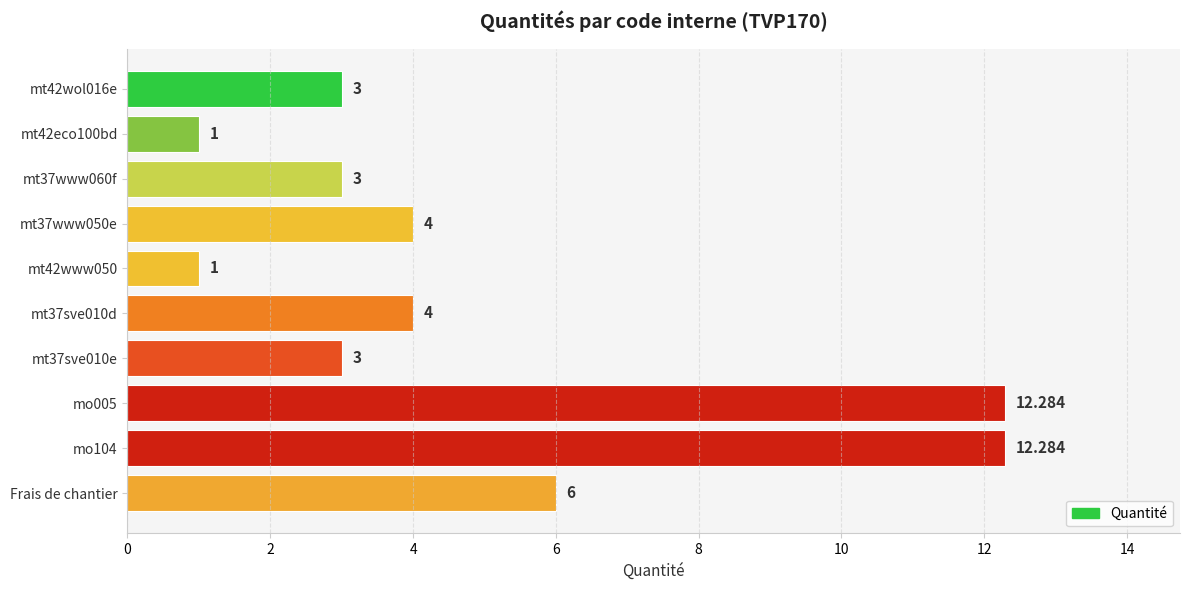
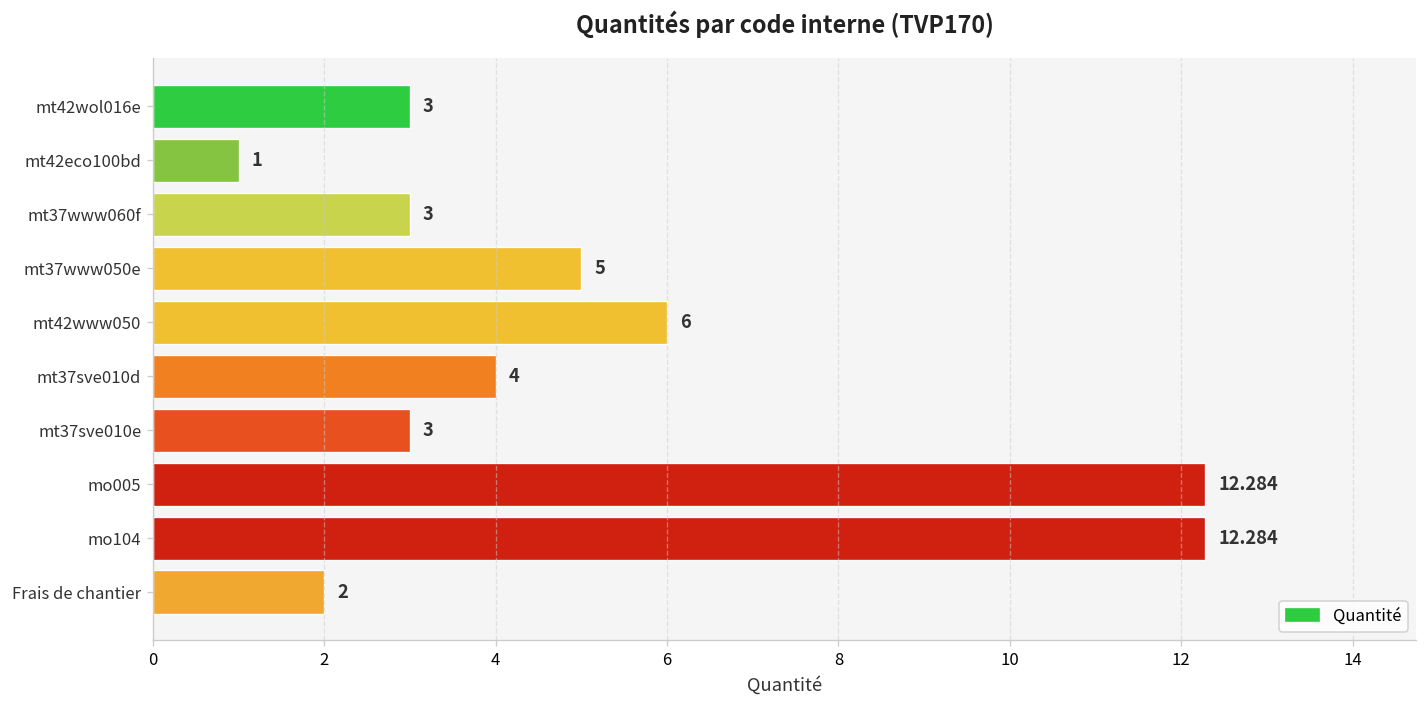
  {
    "mt42wol016e": 3,
    "mt42eco100bd": 1,
    "mt37www060f": 3,
-   "mt37www050e": 4,
-   "mt42www050": 1,
+   "mt37www050e": 5,
+   "mt42www050": 6,
    "mt37sve010d": 4,
    "mt37sve010e": 3,
    "mo005": 12.284,
    "mo104": 12.284,
-   "Frais de chantier": 6
+   "Frais de chantier": 2
  }
